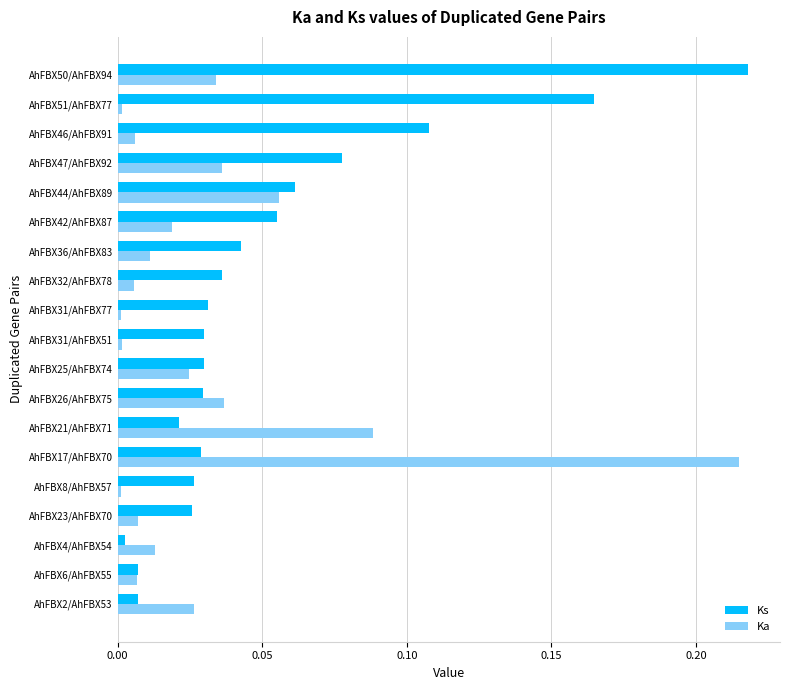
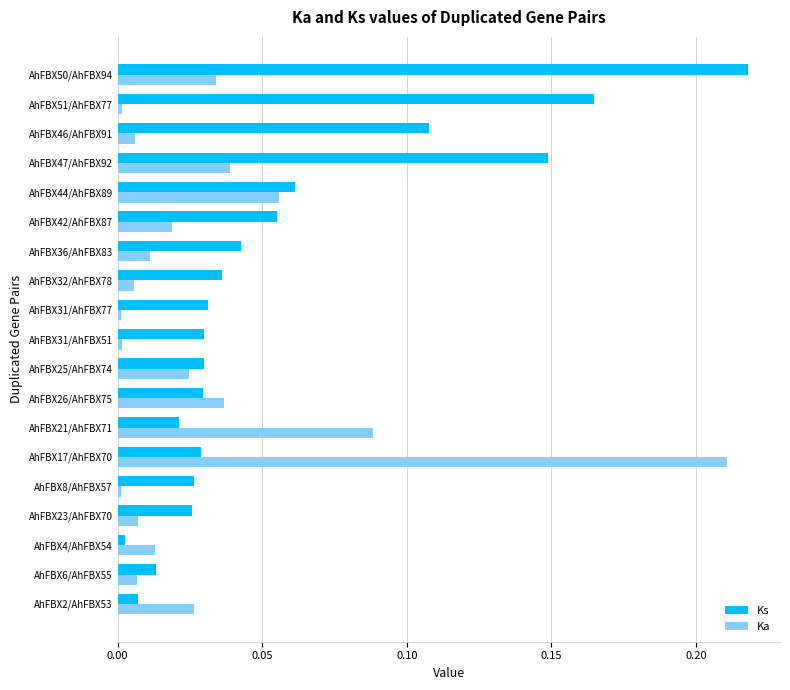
  {
    "Ks": {
      "AhFBX50/AhFBX94": 0.218,
      "AhFBX51/AhFBX77": 0.165,
      "AhFBX46/AhFBX91": 0.108,
-     "AhFBX47/AhFBX92": 0.078,
+     "AhFBX47/AhFBX92": 0.149,
      "AhFBX44/AhFBX89": 0.062,
      "AhFBX42/AhFBX87": 0.055,
      "AhFBX36/AhFBX83": 0.043,
      "AhFBX32/AhFBX78": 0.036,
      "AhFBX31/AhFBX77": 0.031,
      "AhFBX31/AhFBX51": 0.030,
      "AhFBX25/AhFBX74": 0.030,
      "AhFBX26/AhFBX75": 0.030,
      "AhFBX21/AhFBX71": 0.021,
      "AhFBX17/AhFBX70": 0.029,
      "AhFBX8/AhFBX57": 0.026,
      "AhFBX23/AhFBX70": 0.026,
      "AhFBX4/AhFBX54": 0.002,
-     "AhFBX6/AhFBX55": 0.007,
+     "AhFBX6/AhFBX55": 0.013,
      "AhFBX2/AhFBX53": 0.007
    },
    "Ka": {
      "AhFBX50/AhFBX94": 0.034,
      "AhFBX51/AhFBX77": 0.001,
      "AhFBX46/AhFBX91": 0.006,
-     "AhFBX47/AhFBX92": 0.036,
+     "AhFBX47/AhFBX92": 0.039,
      "AhFBX44/AhFBX89": 0.056,
      "AhFBX42/AhFBX87": 0.019,
      "AhFBX36/AhFBX83": 0.011,
      "AhFBX32/AhFBX78": 0.006,
      "AhFBX31/AhFBX77": 0.001,
      "AhFBX31/AhFBX51": 0.001,
      "AhFBX25/AhFBX74": 0.025,
      "AhFBX26/AhFBX75": 0.037,
      "AhFBX21/AhFBX71": 0.088,
-     "AhFBX17/AhFBX70": 0.215,
+     "AhFBX17/AhFBX70": 0.211,
      "AhFBX8/AhFBX57": 0.001,
      "AhFBX23/AhFBX70": 0.007,
      "AhFBX4/AhFBX54": 0.013,
      "AhFBX6/AhFBX55": 0.007,
      "AhFBX2/AhFBX53": 0.026
    }
  }
